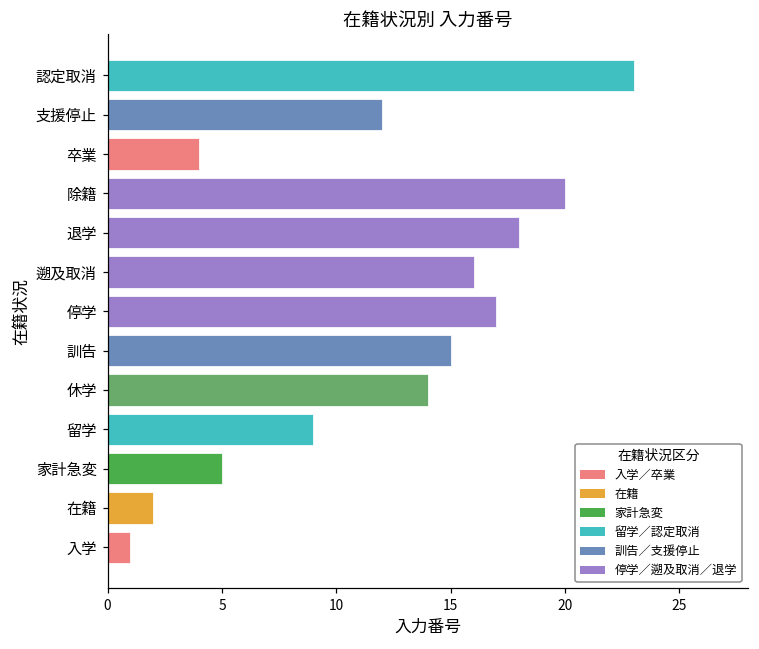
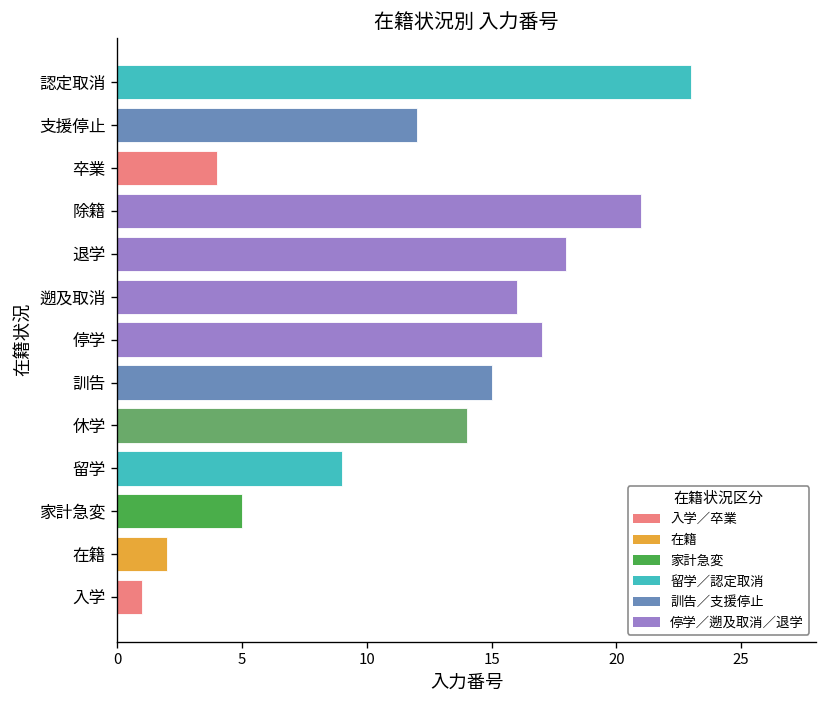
  {
    "認定取消": 23,
    "支援停止": 12,
    "卒業": 4,
-   "除籍": 20,
+   "除籍": 21,
    "退学": 18,
    "遡及取消": 16,
    "停学": 17,
    "訓告": 15,
    "休学": 14,
    "留学": 9,
    "家計急変": 5,
    "在籍": 2,
    "入学": 1
  }
